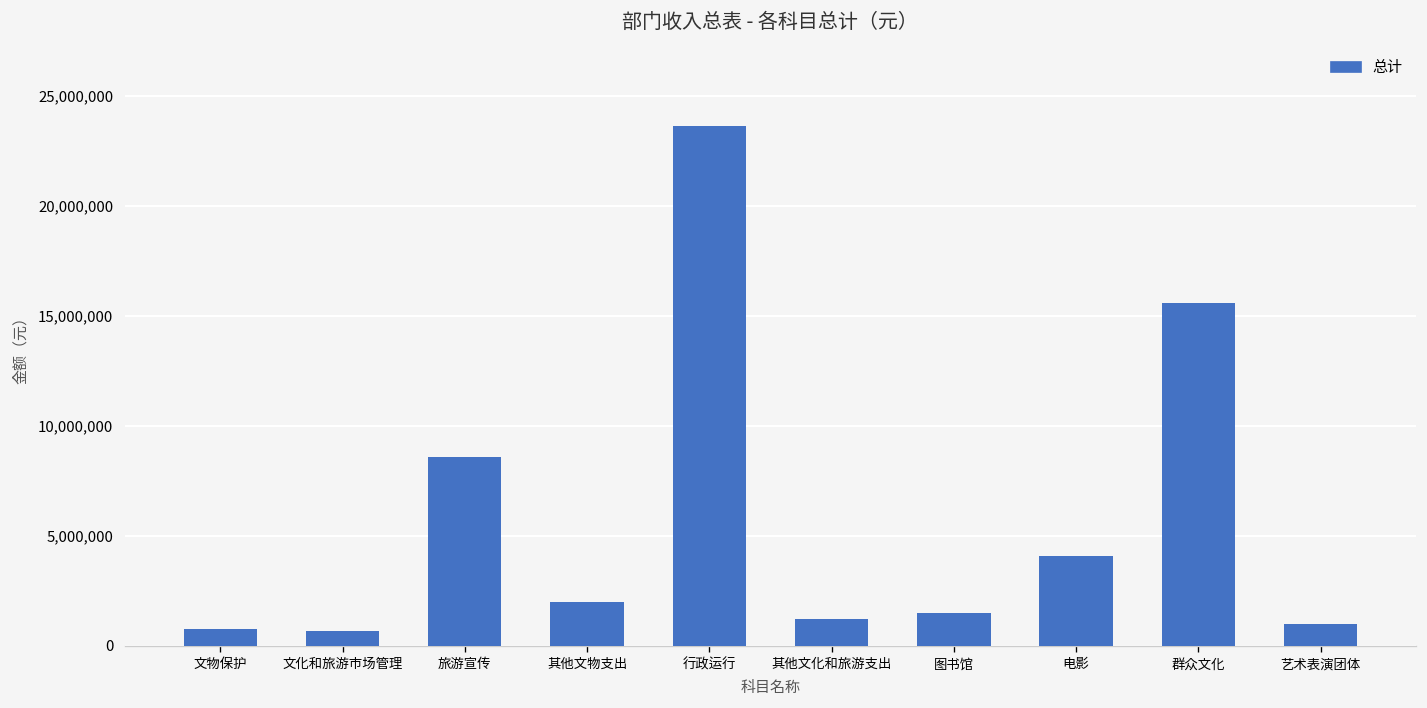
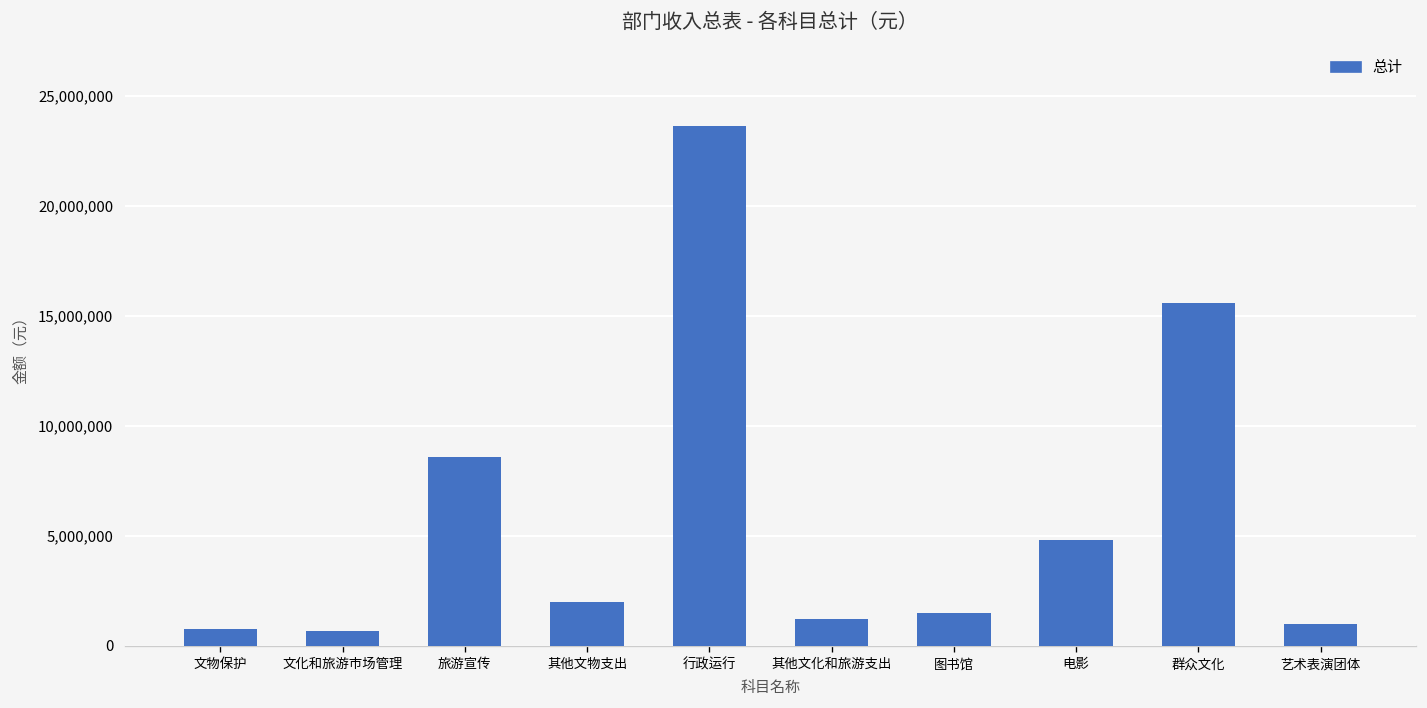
  {
    "文物保护": "700,000",
    "文化和旅游市场管理": "700,000",
    "旅游宣传": "8,600,000",
    "其他文物支出": "2,000,000",
    "行政运行": "23,600,000",
    "其他文化和旅游支出": "1,200,000",
    "图书馆": "1,500,000",
-   "电影": "4,100,000",
+   "电影": "4,800,000",
    "群众文化": "15,600,000",
    "艺术表演团体": "1,000,000"
  }
